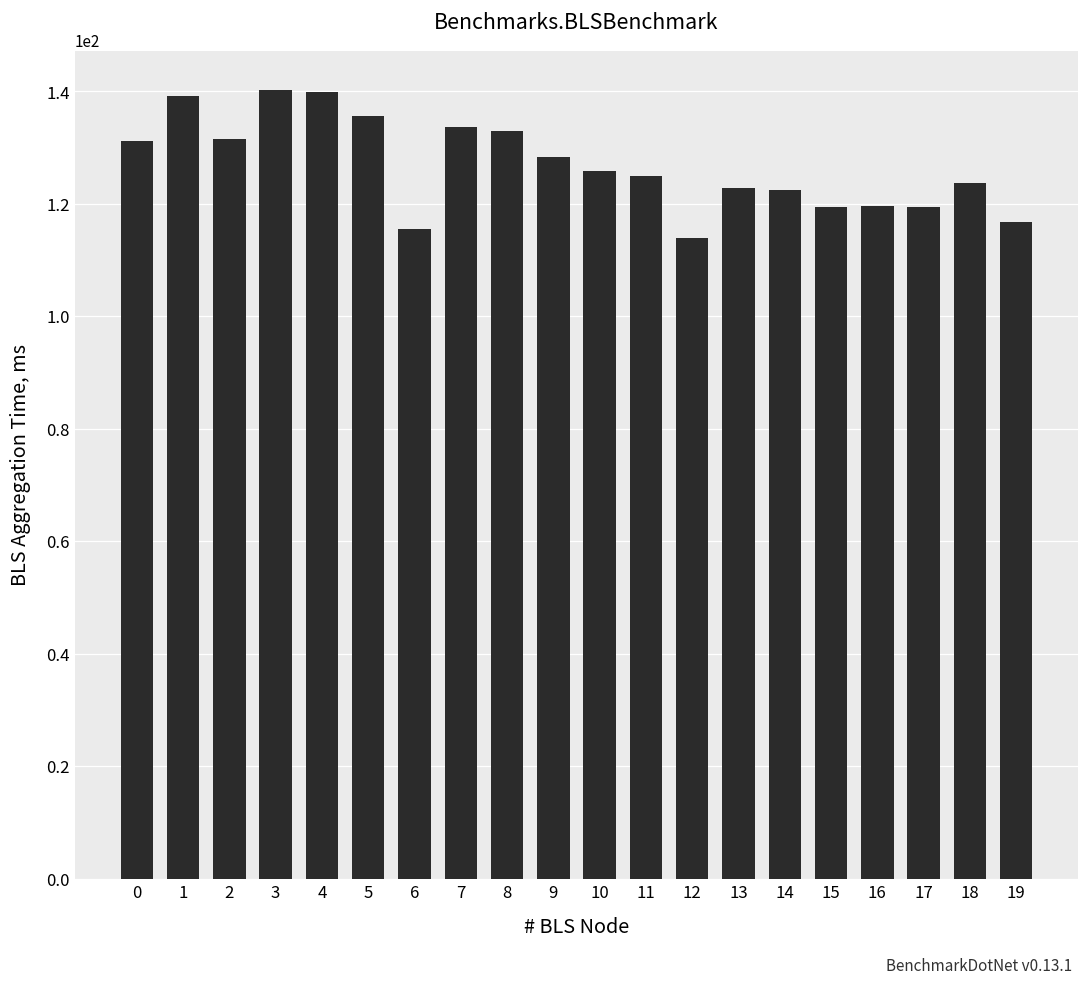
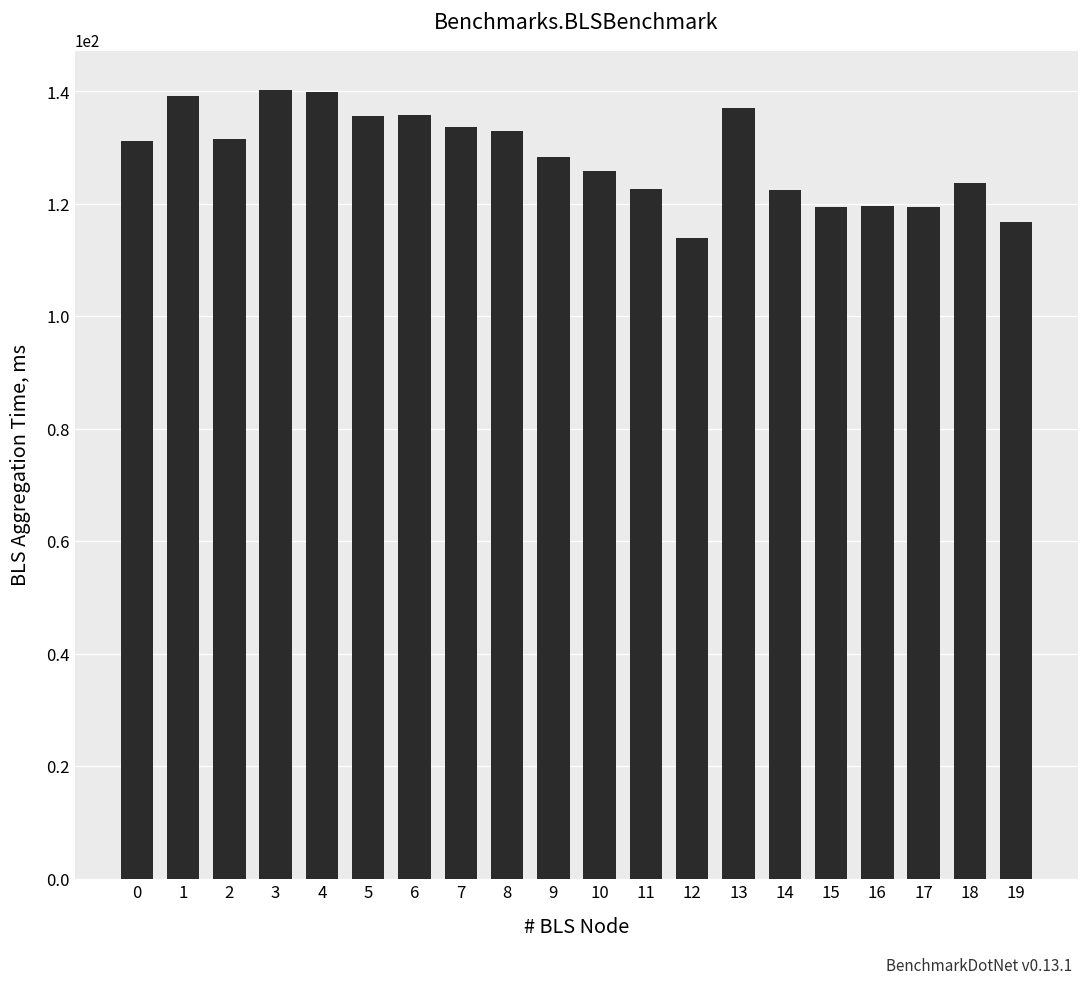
  {
    "0": 131,
    "1": 139,
    "2": 132,
    "3": 140,
    "4": 140,
    "5": 136,
-   "6": 116,
+   "6": 136,
    "7": 134,
    "8": 133,
    "9": 128,
    "10": 126,
-   "11": 125,
+   "11": 123,
    "12": 114,
-   "13": 123,
+   "13": 137,
    "14": 123,
    "15": 120,
    "16": 120,
    "17": 120,
    "18": 124,
    "19": 117
  }
